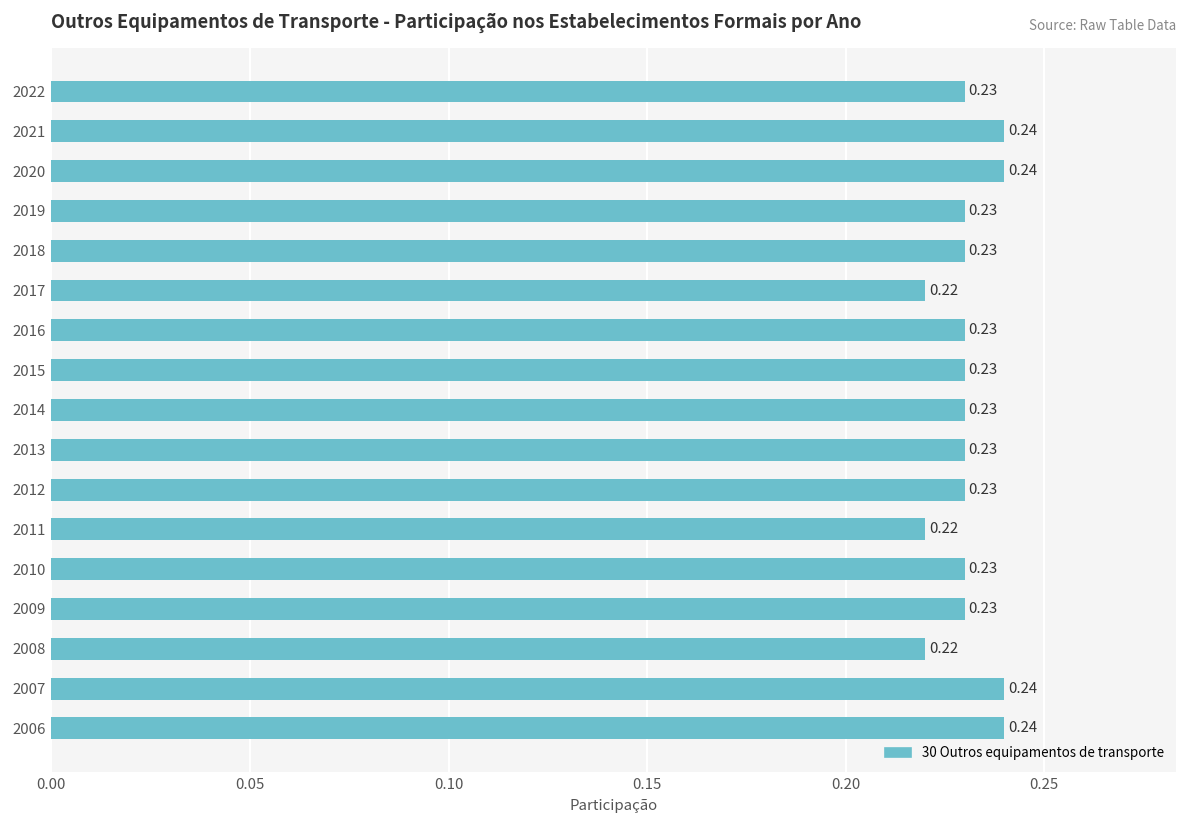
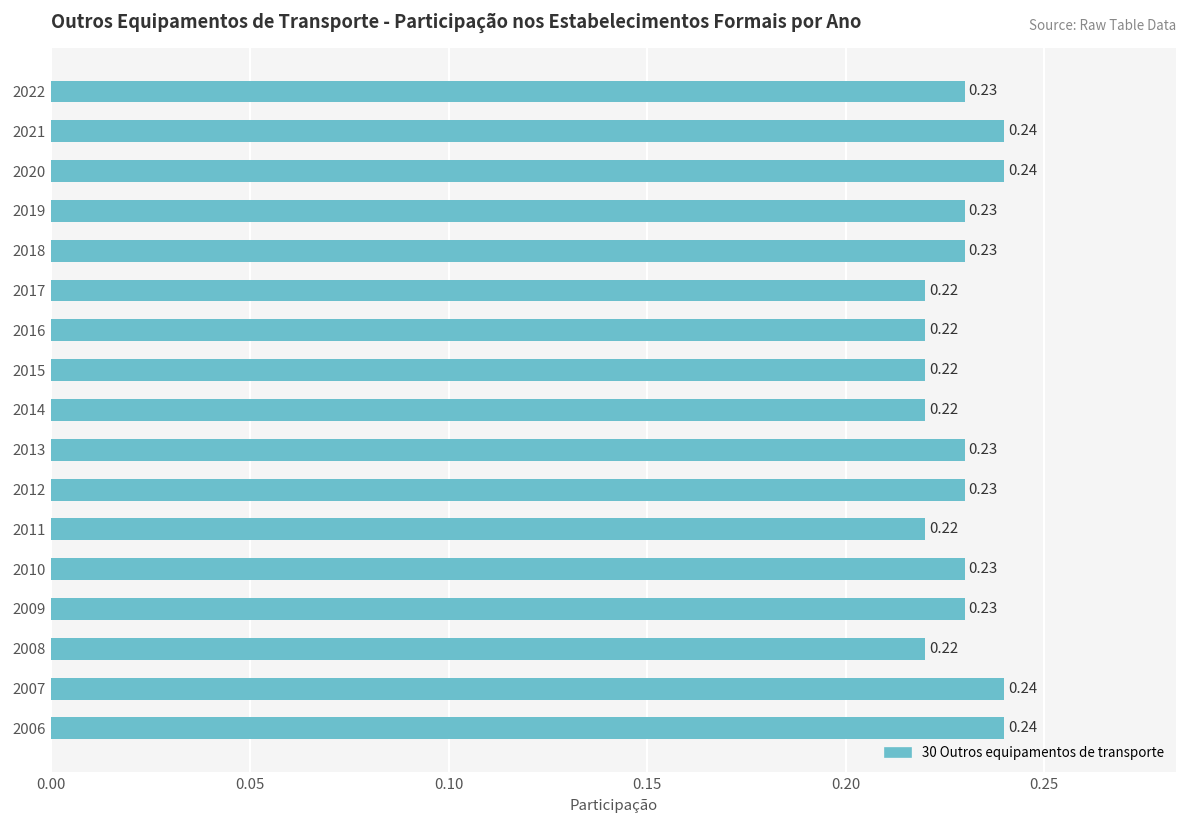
  {
    "2022": 0.23,
    "2021": 0.24,
    "2020": 0.24,
    "2019": 0.23,
    "2018": 0.23,
    "2017": 0.22,
-   "2016": 0.23,
-   "2015": 0.23,
-   "2014": 0.23,
+   "2016": 0.22,
+   "2015": 0.22,
+   "2014": 0.22,
    "2013": 0.23,
    "2012": 0.23,
    "2011": 0.22,
    "2010": 0.23,
    "2009": 0.23,
    "2008": 0.22,
    "2007": 0.24,
    "2006": 0.24
  }
